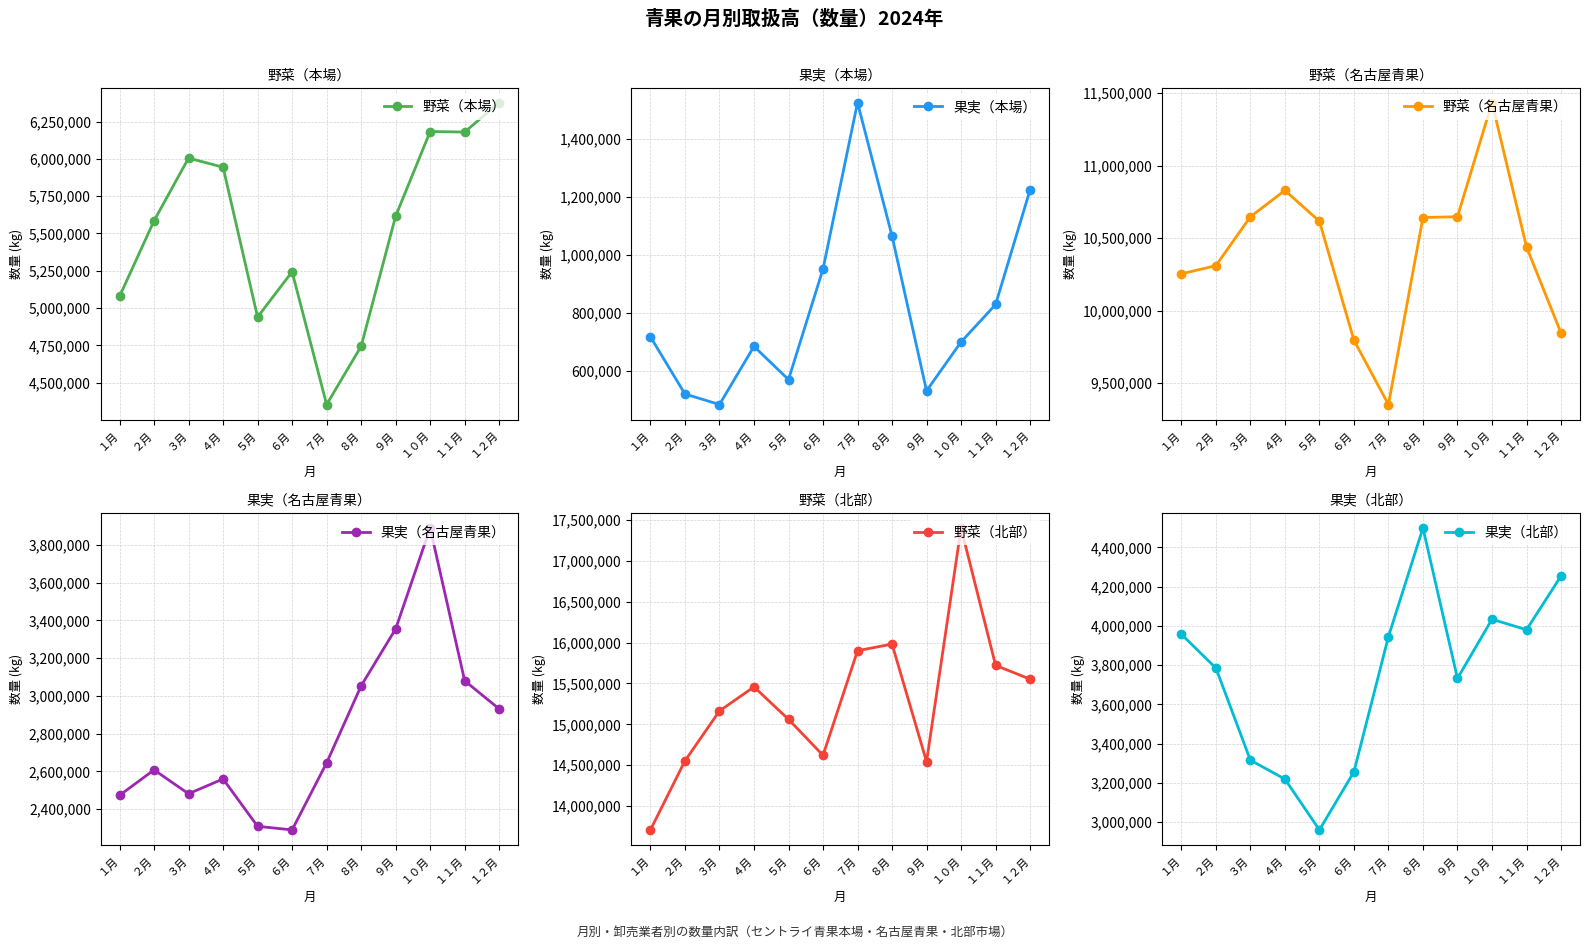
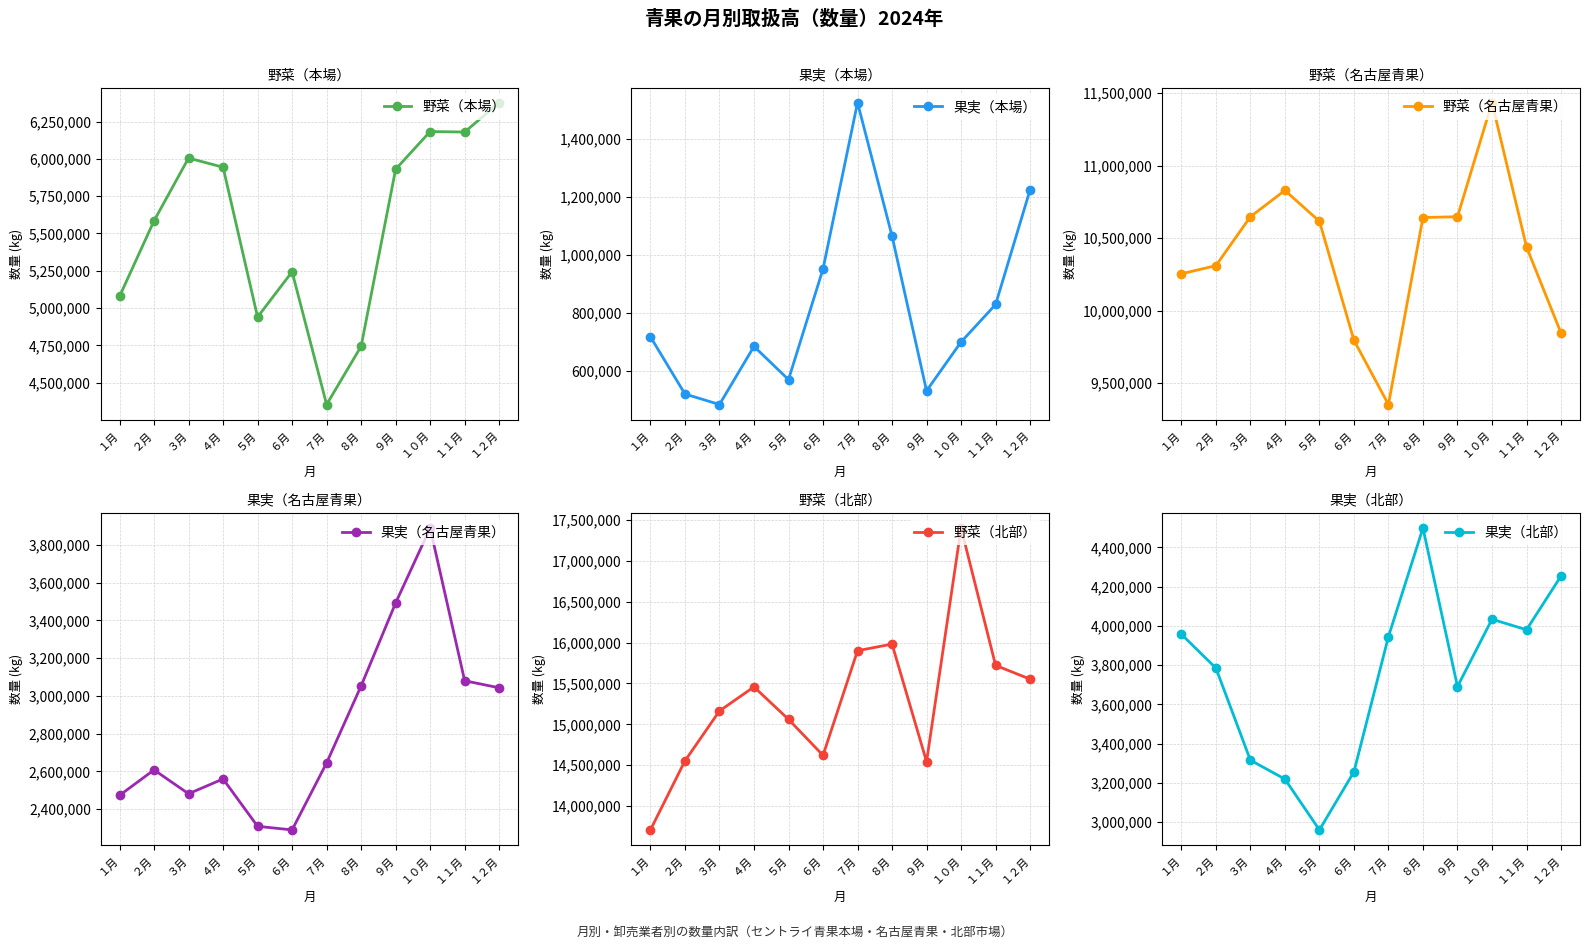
  {
    "野菜（本場）": {
      "１月": "5,080,000",
      "２月": "5,580,000",
      "３月": "6,010,000",
      "４月": "5,940,000",
      "５月": "4,940,000",
      "６月": "5,240,000",
      "７月": "4,350,000",
      "８月": "4,740,000",
-     "９月": "5,620,000",
+     "９月": "5,930,000",
      "１０月": "6,180,000",
      "１１月": "6,180,000"
    },
    "果実（本場）": {
      "１月": "720,000",
      "２月": "520,000",
      "３月": "480,000",
      "４月": "680,000",
      "５月": "570,000",
      "６月": "950,000",
      "７月": "1,530,000",
      "８月": "1,070,000",
      "９月": "530,000",
      "１０月": "700,000",
      "１１月": "830,000",
      "１２月": "1,220,000"
    },
    "野菜（名古屋青果）": {
      "１月": "10,250,000",
      "２月": "10,310,000",
      "３月": "10,650,000",
      "４月": "10,830,000",
      "５月": "10,620,000",
      "６月": "9,800,000",
      "７月": "9,350,000",
      "８月": "10,640,000",
      "９月": "10,650,000",
      "１１月": "10,440,000",
      "１２月": "9,850,000"
    },
    "果実（名古屋青果）": {
      "１月": "2,470,000",
      "２月": "2,610,000",
      "３月": "2,480,000",
      "４月": "2,560,000",
      "５月": "2,310,000",
      "６月": "2,290,000",
      "７月": "2,650,000",
      "８月": "3,050,000",
-     "９月": "3,360,000",
+     "９月": "3,490,000",
      "１１月": "3,080,000",
-     "１２月": "2,930,000"
+     "１２月": "3,040,000"
    },
    "野菜（北部）": {
      "１月": "13,700,000",
      "２月": "14,600,000",
      "３月": "15,200,000",
      "４月": "15,500,000",
      "５月": "15,100,000",
      "６月": "14,600,000",
      "７月": "15,900,000",
      "８月": "16,000,000",
      "９月": "14,500,000",
      "１１月": "15,700,000",
      "１２月": "15,600,000"
    },
    "果実（北部）": {
      "１月": "3,960,000",
      "２月": "3,790,000",
      "３月": "3,320,000",
      "４月": "3,220,000",
      "５月": "2,960,000",
      "６月": "3,260,000",
      "７月": "3,950,000",
      "８月": "4,500,000",
-     "９月": "3,730,000",
+     "９月": "3,690,000",
      "１０月": "4,030,000",
      "１１月": "3,980,000",
      "１２月": "4,250,000"
    }
  }
